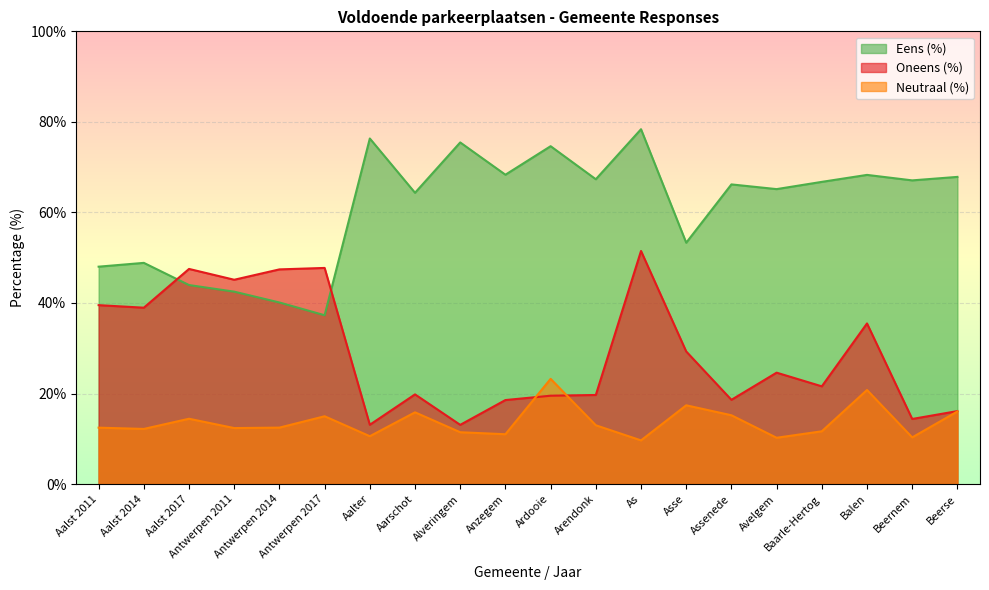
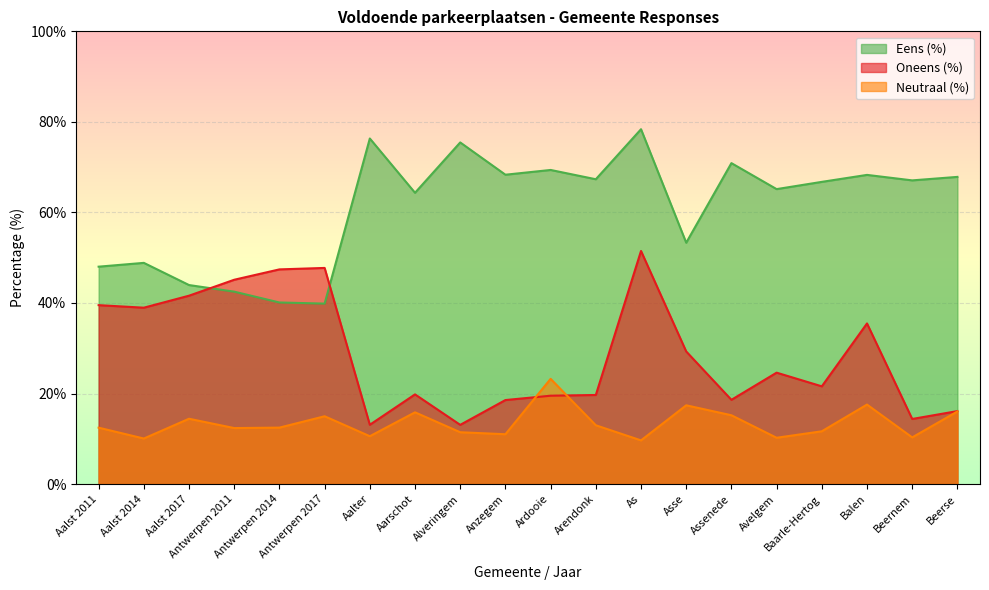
  {
    "Eens (%)": {
      "Aalst 2011": "48%",
      "Aalst 2014": "49%",
      "Aalst 2017": "44%",
      "Antwerpen 2011": "43%",
      "Antwerpen 2014": "40%",
-     "Antwerpen 2017": "37%",
+     "Antwerpen 2017": "40%",
      "Aalter": "76%",
      "Aarschot": "64%",
      "Alveringem": "75%",
      "Anzegem": "68%",
-     "Ardooie": "75%",
+     "Ardooie": "69%",
      "Arendonk": "67%",
      "As": "78%",
      "Asse": "53%",
-     "Assenede": "66%",
+     "Assenede": "71%",
      "Avelgem": "65%",
      "Baarle-Hertog": "67%",
      "Balen": "68%",
      "Beernem": "67%",
      "Beerse": "68%"
    },
    "Oneens (%)": {
      "Aalst 2011": "40%",
      "Aalst 2014": "39%",
-     "Aalst 2017": "48%",
+     "Aalst 2017": "42%",
      "Antwerpen 2011": "45%",
      "Antwerpen 2014": "47%",
      "Antwerpen 2017": "48%",
      "Aalter": "13%",
      "Aarschot": "20%",
      "Alveringem": "13%",
      "Anzegem": "19%",
      "Ardooie": "20%",
      "Arendonk": "20%",
      "As": "51%",
      "Asse": "29%",
      "Assenede": "19%",
      "Avelgem": "25%",
      "Baarle-Hertog": "22%",
      "Balen": "35%",
      "Beernem": "14%"
    },
    "Neutraal (%)": {
      "Aalst 2011": "12%",
-     "Aalst 2014": "12%",
+     "Aalst 2014": "10%",
      "Aalst 2017": "14%",
      "Antwerpen 2011": "12%",
      "Antwerpen 2014": "12%",
      "Antwerpen 2017": "15%",
      "Aalter": "11%",
      "Aarschot": "16%",
      "Alveringem": "11%",
      "Anzegem": "11%",
      "Ardooie": "23%",
      "Arendonk": "13%",
      "As": "10%",
      "Asse": "17%",
      "Assenede": "15%",
      "Avelgem": "10%",
      "Baarle-Hertog": "12%",
-     "Balen": "21%",
+     "Balen": "18%",
      "Beernem": "10%"
    }
  }
